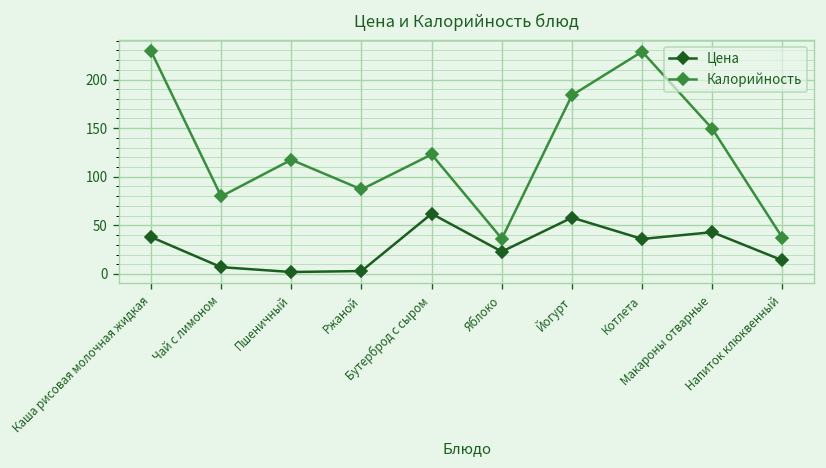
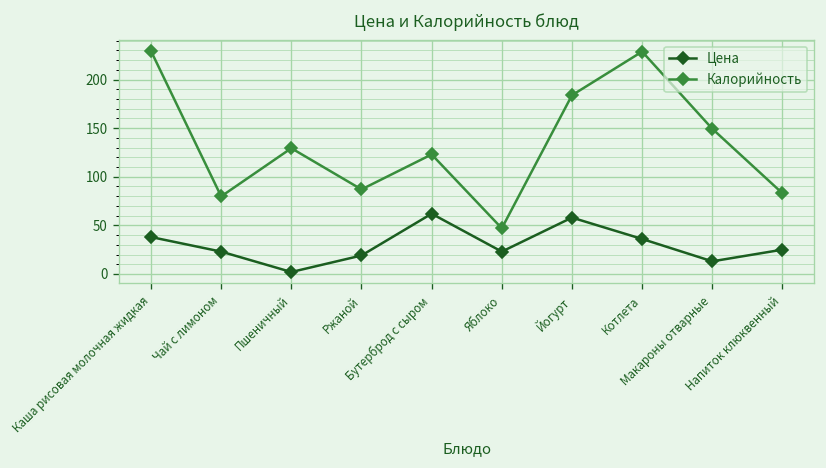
  {
    "Цена": {
      "Каша рисовая молочная жидкая": 40,
-     "Чай с лимоном": 10,
+     "Чай с лимоном": 20,
      "Пшеничный": 0,
-     "Ржаной": 0,
+     "Ржаной": 20,
      "Бутерброд с сыром": 60,
      "Яблоко": 20,
      "Йогурт": 60,
      "Котлета": 40,
-     "Макароны отварные": 40,
-     "Напиток клюквенный": 10
+     "Макароны отварные": 10,
+     "Напиток клюквенный": 30
    },
    "Калорийность": {
      "Каша рисовая молочная жидкая": 230,
      "Чай с лимоном": 80,
-     "Пшеничный": 120,
+     "Пшеничный": 130,
      "Ржаной": 90,
      "Бутерброд с сыром": 120,
-     "Яблоко": 40,
+     "Яблоко": 50,
      "Йогурт": 180,
      "Котлета": 230,
      "Макароны отварные": 150,
-     "Напиток клюквенный": 40
+     "Напиток клюквенный": 80
    }
  }
